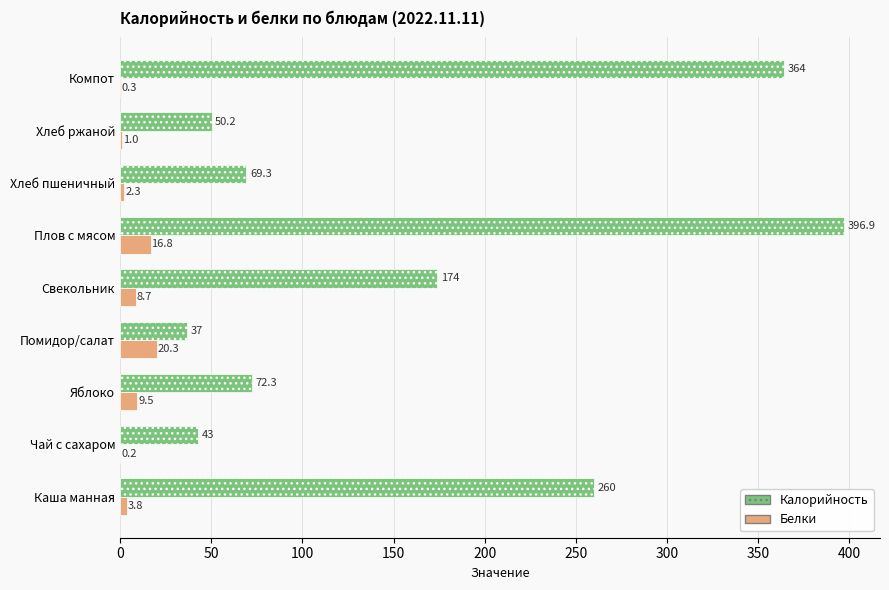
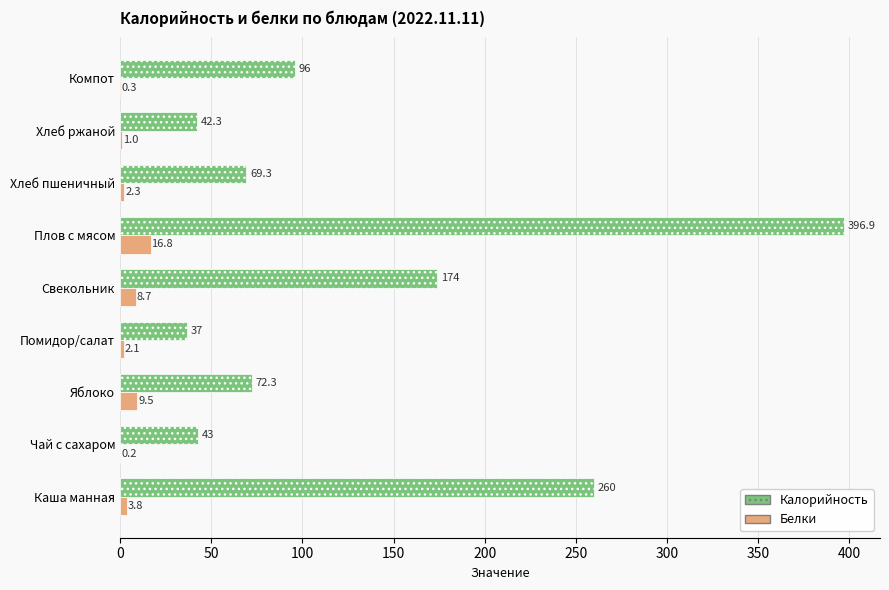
  {
    "Калорийность": {
-     "Компот": 364,
-     "Хлеб ржаной": 50.2,
+     "Компот": 96,
+     "Хлеб ржаной": 42.3,
      "Хлеб пшеничный": 69.3,
      "Плов с мясом": 396.9,
      "Свекольник": 174,
      "Помидор/салат": 37,
      "Яблоко": 72.3,
      "Чай с сахаром": 43,
      "Каша манная": 260
    },
    "Белки": {
      "Компот": 0.3,
      "Хлеб ржаной": 1.0,
      "Хлеб пшеничный": 2.3,
      "Плов с мясом": 16.8,
      "Свекольник": 8.7,
-     "Помидор/салат": 20.3,
+     "Помидор/салат": 2.1,
      "Яблоко": 9.5,
      "Чай с сахаром": 0.2,
      "Каша манная": 3.8
    }
  }
